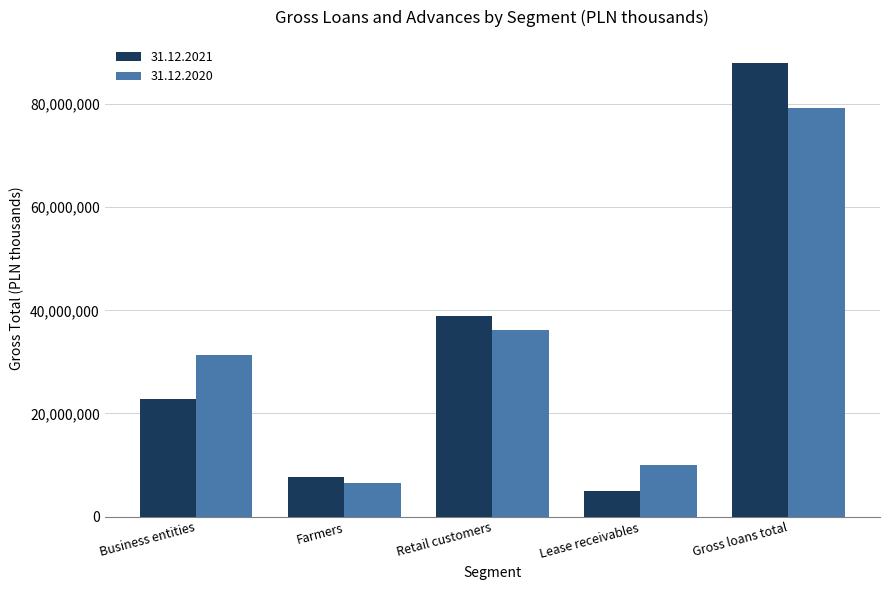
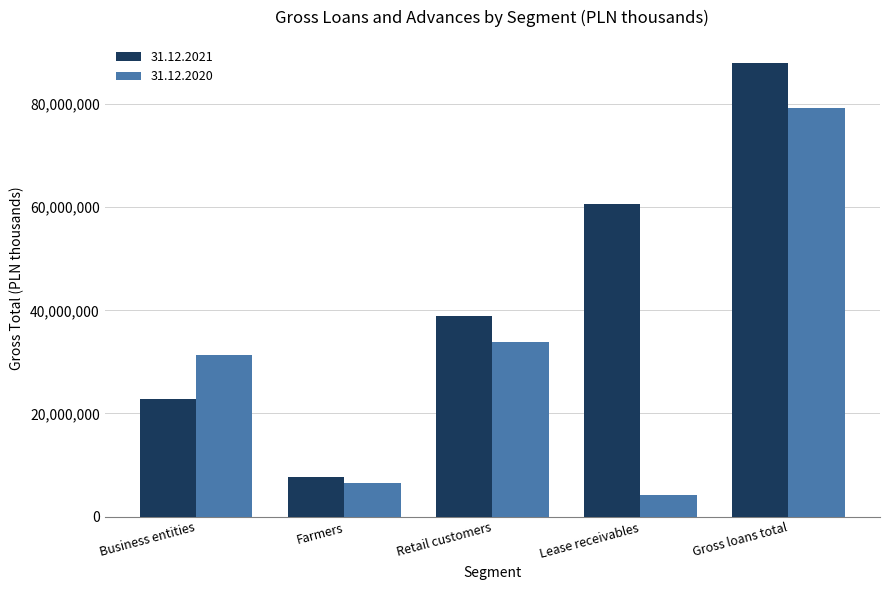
  {
    "31.12.2021": {
      "Business entities": "23,000,000",
      "Farmers": "8,000,000",
      "Retail customers": "39,000,000",
-     "Lease receivables": "5,000,000",
+     "Lease receivables": "61,000,000",
      "Gross loans total": "88,000,000"
    },
    "31.12.2020": {
      "Business entities": "31,000,000",
      "Farmers": "7,000,000",
-     "Retail customers": "36,000,000",
-     "Lease receivables": "10,000,000",
+     "Retail customers": "34,000,000",
+     "Lease receivables": "4,000,000",
      "Gross loans total": "79,000,000"
    }
  }
